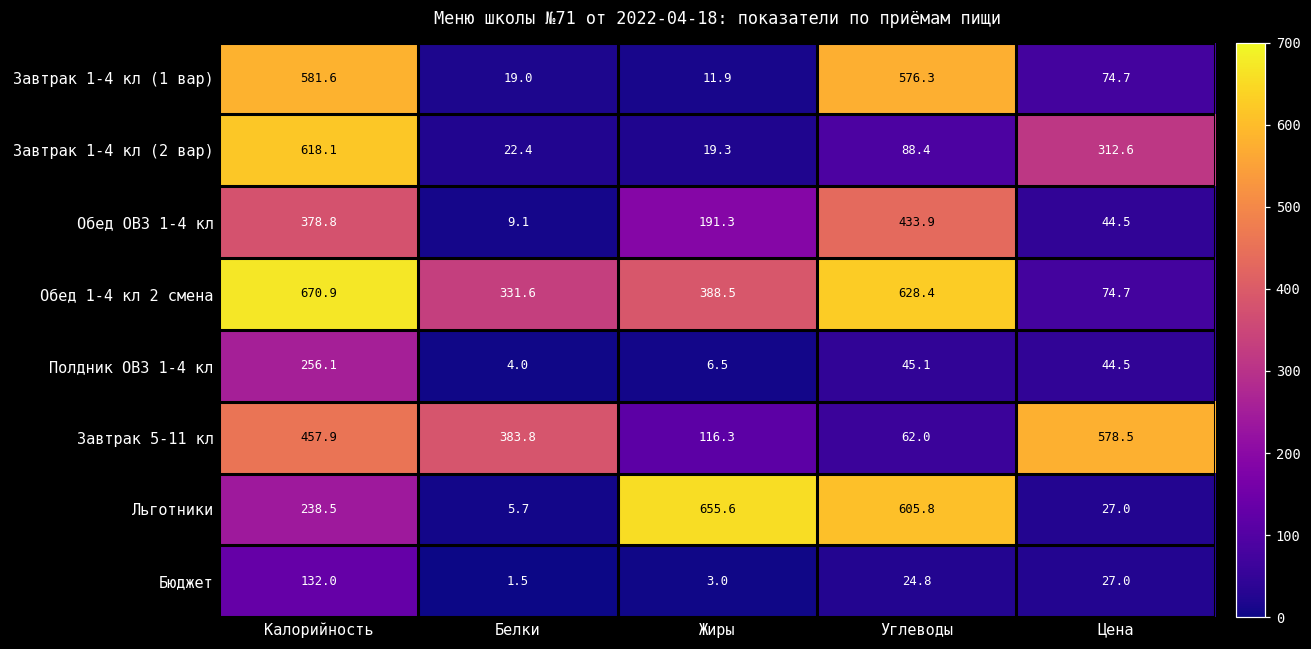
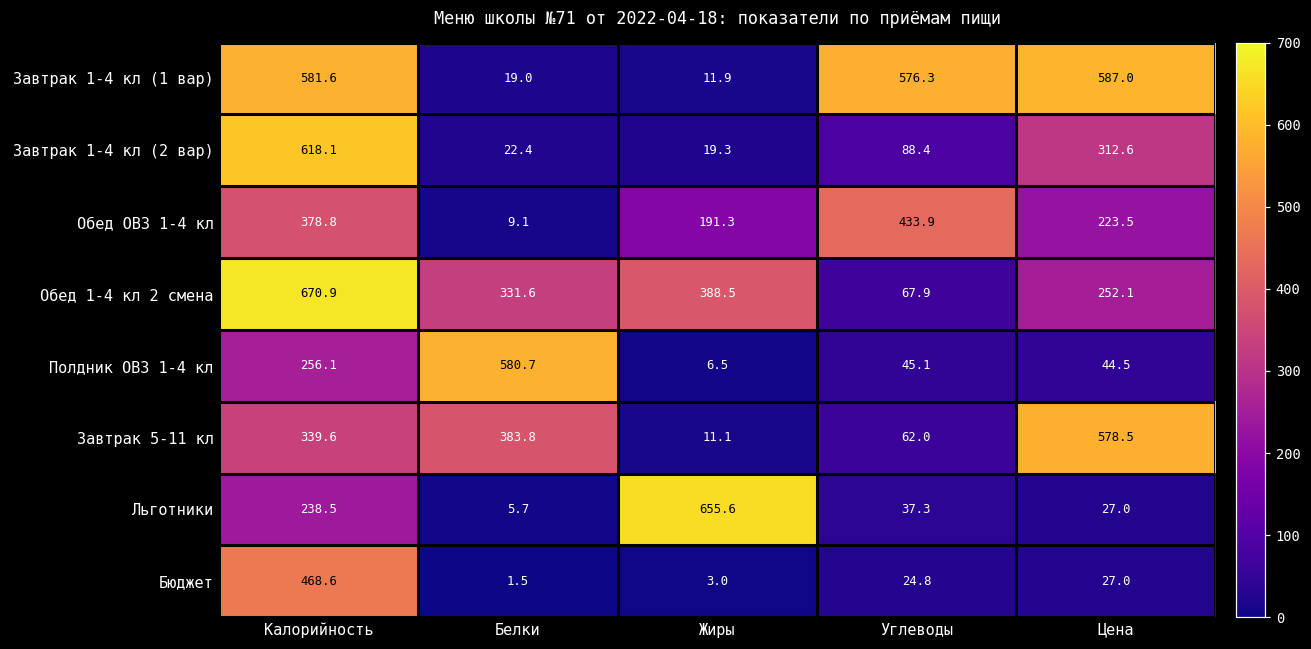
  {
    "Завтрак 1-4 кл (1 вар)": {
      "Калорийность": 581.6,
      "Белки": 19.0,
      "Жиры": 11.9,
      "Углеводы": 576.3,
-     "Цена": 74.7
+     "Цена": 587.0
    },
    "Завтрак 1-4 кл (2 вар)": {
      "Калорийность": 618.1,
      "Белки": 22.4,
      "Жиры": 19.3,
      "Углеводы": 88.4,
      "Цена": 312.6
    },
    "Обед ОВЗ 1-4 кл": {
      "Калорийность": 378.8,
      "Белки": 9.1,
      "Жиры": 191.3,
      "Углеводы": 433.9,
-     "Цена": 44.5
+     "Цена": 223.5
    },
    "Обед 1-4 кл 2 смена": {
      "Калорийность": 670.9,
      "Белки": 331.6,
      "Жиры": 388.5,
-     "Углеводы": 628.4,
-     "Цена": 74.7
+     "Углеводы": 67.9,
+     "Цена": 252.1
    },
    "Полдник ОВЗ 1-4 кл": {
      "Калорийность": 256.1,
-     "Белки": 4.0,
+     "Белки": 580.7,
      "Жиры": 6.5,
      "Углеводы": 45.1,
      "Цена": 44.5
    },
    "Завтрак 5-11 кл": {
-     "Калорийность": 457.9,
+     "Калорийность": 339.6,
      "Белки": 383.8,
-     "Жиры": 116.3,
+     "Жиры": 11.1,
      "Углеводы": 62.0,
      "Цена": 578.5
    },
    "Льготники": {
      "Калорийность": 238.5,
      "Белки": 5.7,
      "Жиры": 655.6,
-     "Углеводы": 605.8,
+     "Углеводы": 37.3,
      "Цена": 27.0
    },
    "Бюджет": {
-     "Калорийность": 132.0,
+     "Калорийность": 468.6,
      "Белки": 1.5,
      "Жиры": 3.0,
      "Углеводы": 24.8,
      "Цена": 27.0
    }
  }
